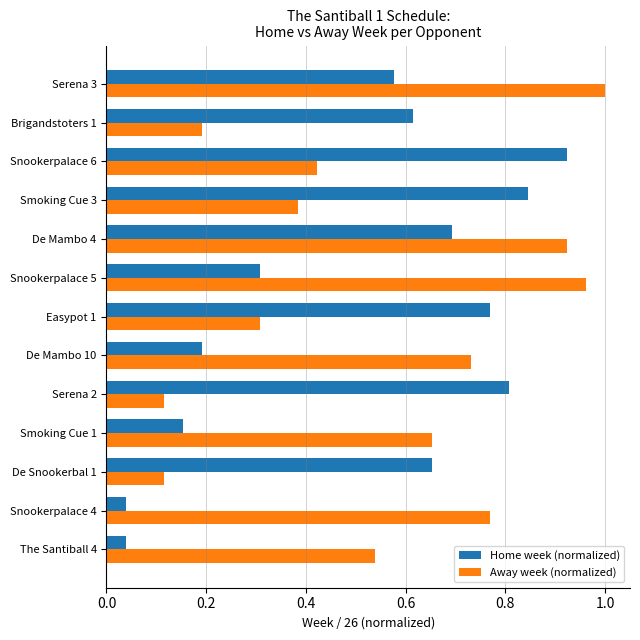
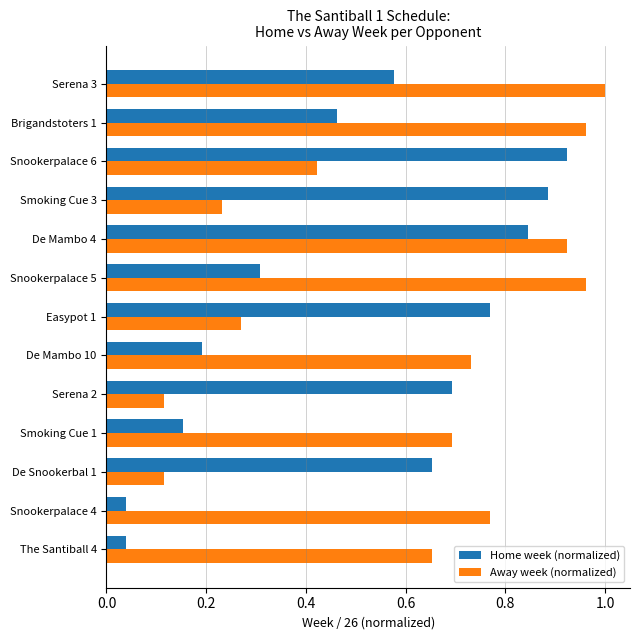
  {
    "Home week (normalized)": {
      "Serena 3": 0.58,
-     "Brigandstoters 1": 0.62,
+     "Brigandstoters 1": 0.46,
      "Snookerpalace 6": 0.92,
-     "Smoking Cue 3": 0.85,
-     "De Mambo 4": 0.69,
+     "Smoking Cue 3": 0.88,
+     "De Mambo 4": 0.85,
      "Snookerpalace 5": 0.31,
      "Easypot 1": 0.77,
      "De Mambo 10": 0.19,
-     "Serena 2": 0.81,
+     "Serena 2": 0.69,
      "Smoking Cue 1": 0.15,
      "De Snookerbal 1": 0.65,
      "Snookerpalace 4": 0.04,
      "The Santiball 4": 0.04
    },
    "Away week (normalized)": {
      "Serena 3": 1.00,
-     "Brigandstoters 1": 0.19,
+     "Brigandstoters 1": 0.96,
      "Snookerpalace 6": 0.42,
-     "Smoking Cue 3": 0.38,
+     "Smoking Cue 3": 0.23,
      "De Mambo 4": 0.92,
      "Snookerpalace 5": 0.96,
-     "Easypot 1": 0.31,
+     "Easypot 1": 0.27,
      "De Mambo 10": 0.73,
      "Serena 2": 0.12,
-     "Smoking Cue 1": 0.65,
+     "Smoking Cue 1": 0.69,
      "De Snookerbal 1": 0.12,
      "Snookerpalace 4": 0.77,
-     "The Santiball 4": 0.54
+     "The Santiball 4": 0.65
    }
  }
